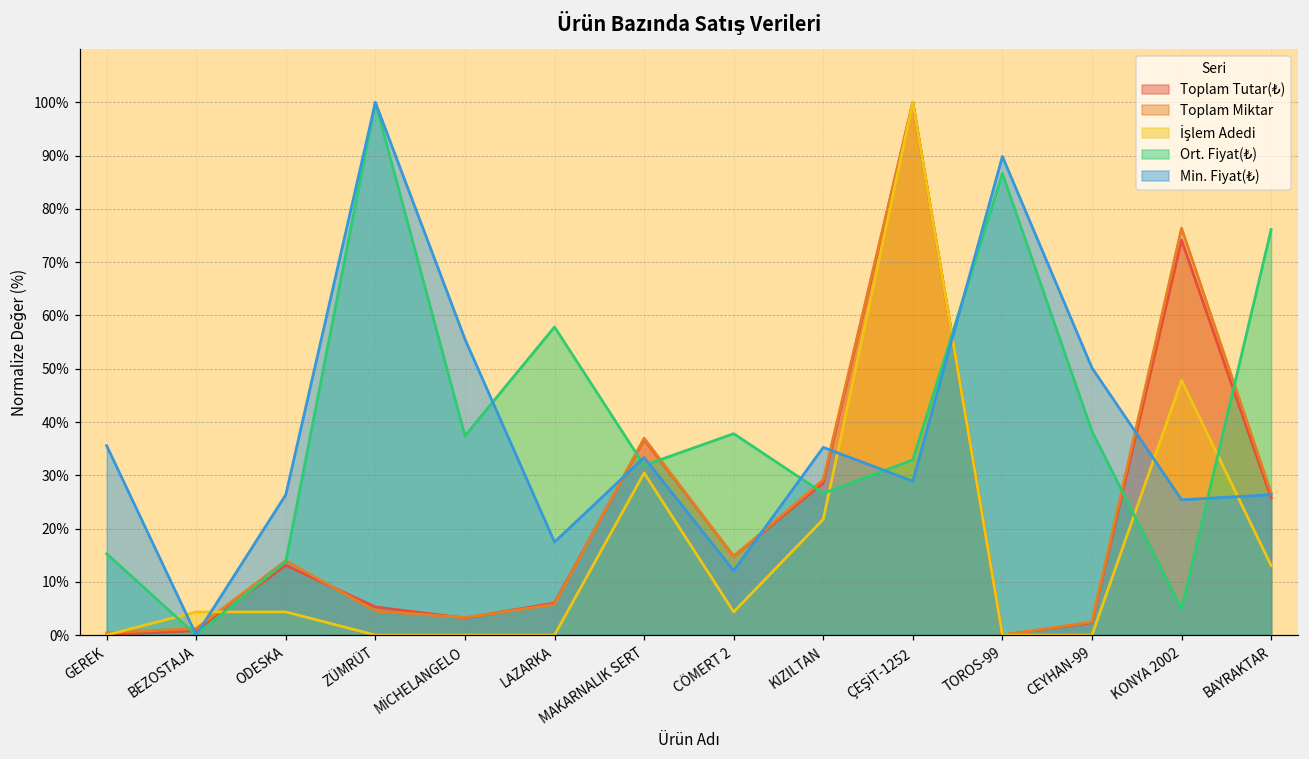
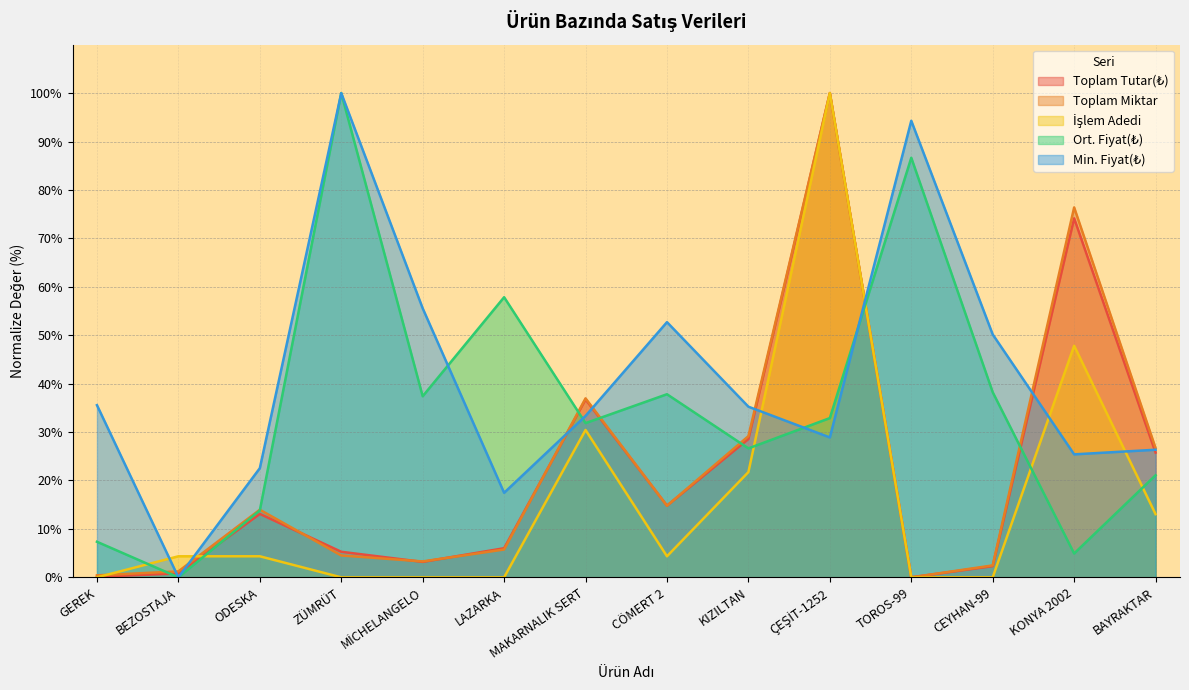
  {
    "Ort. Fiyat(₺)": {
-     "GEREK": "15%",
+     "GEREK": "7%",
      "MİCHELANGELO": "37%",
      "LAZARKA": "58%",
      "MAKARNALIK SERT": "32%",
      "CÖMERT 2": "38%",
      "KIZILTAN": "27%",
      "ÇEŞİT-1252": "33%",
      "TOROS-99": "87%",
      "CEYHAN-99": "38%",
      "KONYA 2002": "5%",
-     "BAYRAKTAR": "76%"
+     "BAYRAKTAR": "21%"
    },
    "Min. Fiyat(₺)": {
      "GEREK": "36%",
-     "ODESKA": "26%",
+     "ODESKA": "23%",
      "MİCHELANGELO": "56%",
      "LAZARKA": "17%",
      "MAKARNALIK SERT": "33%",
-     "CÖMERT 2": "12%",
+     "CÖMERT 2": "53%",
      "KIZILTAN": "35%",
      "ÇEŞİT-1252": "29%",
-     "TOROS-99": "90%",
+     "TOROS-99": "94%",
      "CEYHAN-99": "50%",
      "KONYA 2002": "25%"
    }
  }
